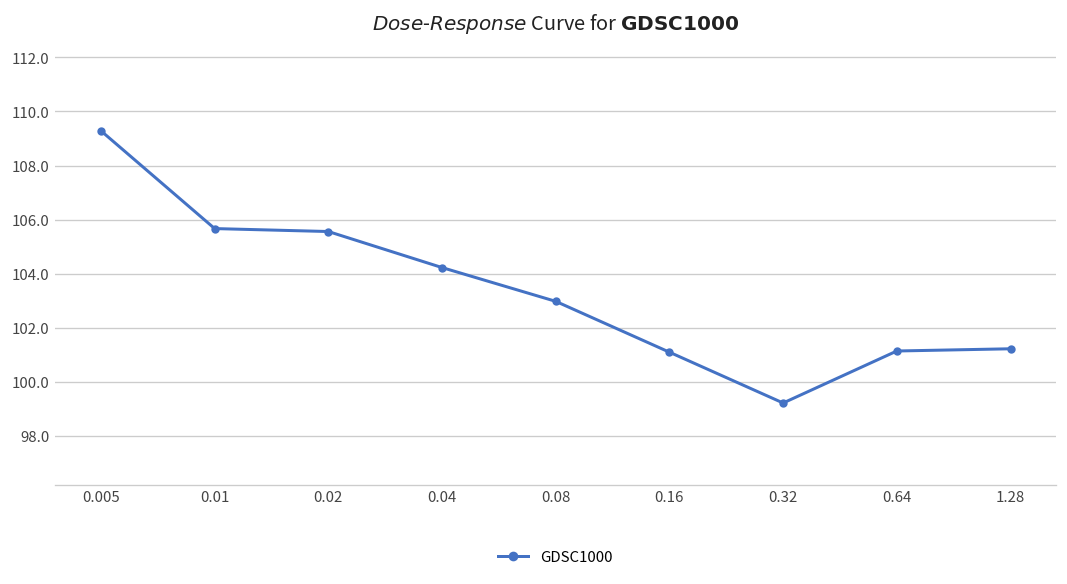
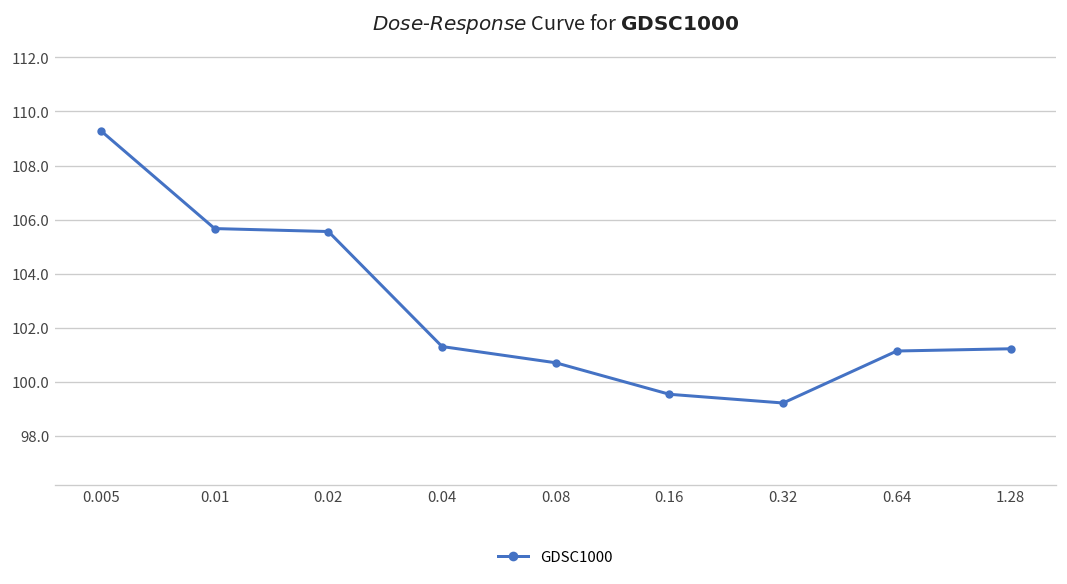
  {
    "0.005": 109.3,
    "0.01": 105.7,
    "0.02": 105.6,
-   "0.04": 104.2,
-   "0.08": 103.0,
-   "0.16": 101.1,
+   "0.04": 101.3,
+   "0.08": 100.7,
+   "0.16": 99.5,
    "0.32": 99.2,
    "0.64": 101.1,
    "1.28": 101.2
  }
